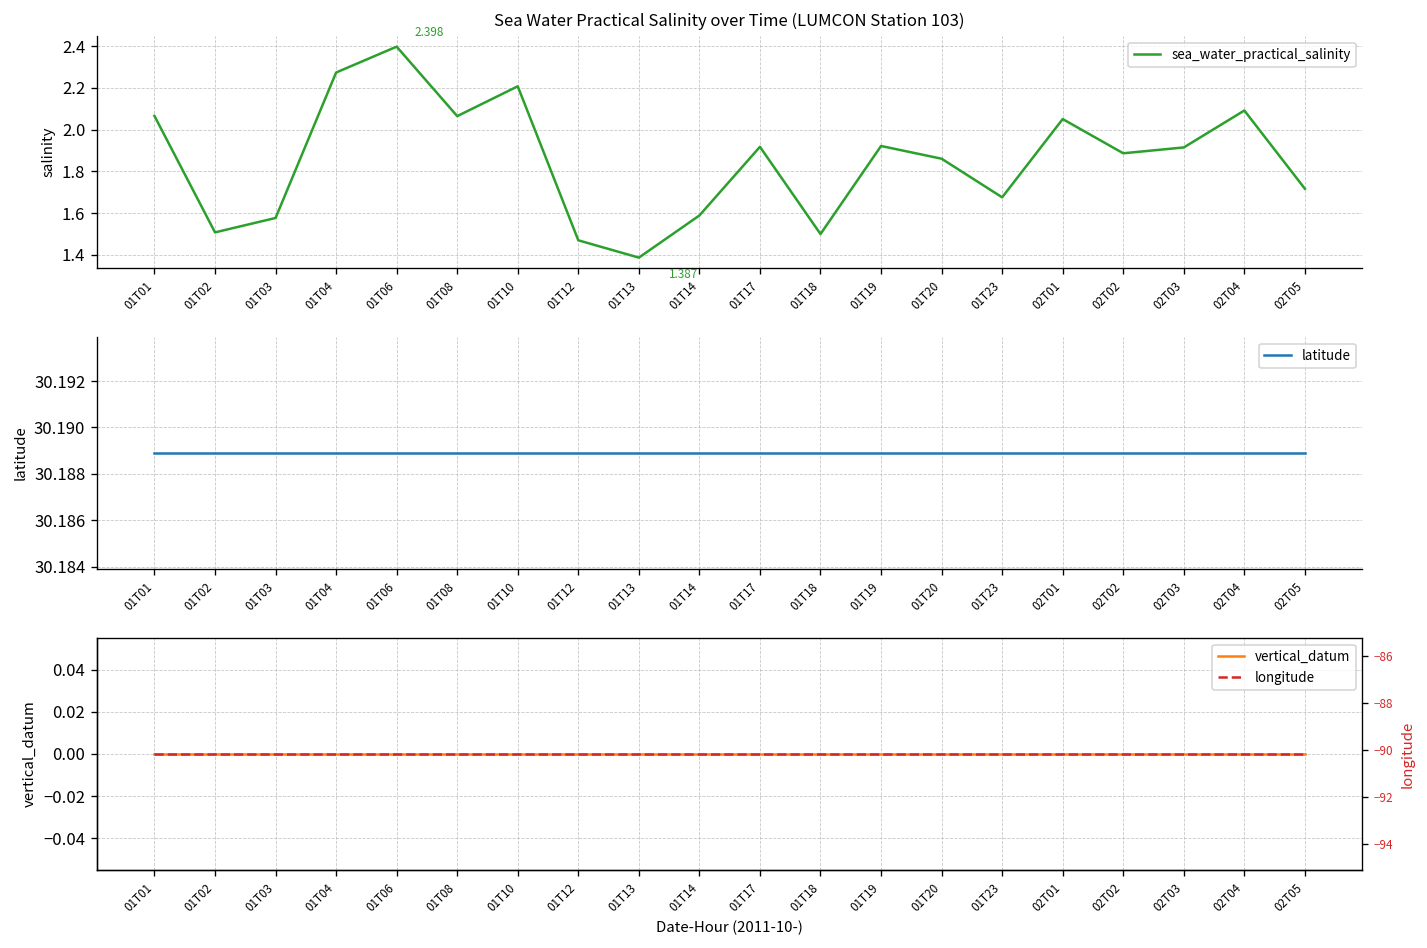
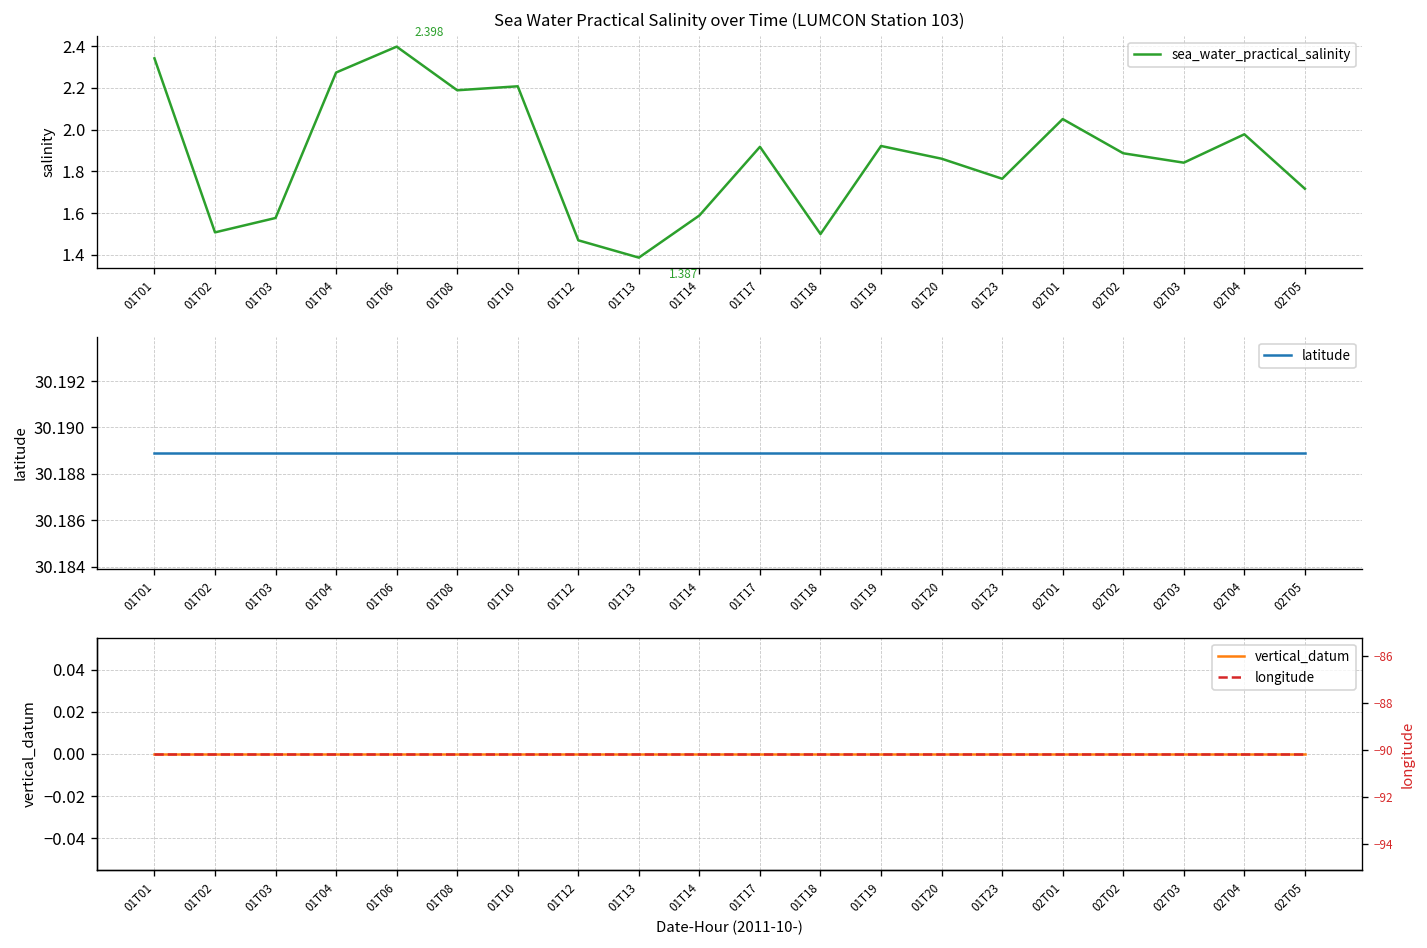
  {
    "Sea Water Practical Salinity over Time (LUMCON Station 103)": {
-     "01T01": 2.07,
+     "01T01": 2.34,
      "01T02": 1.51,
      "01T03": 1.58,
      "01T04": 2.27,
-     "01T08": 2.07,
+     "01T08": 2.19,
      "01T10": 2.21,
      "01T12": 1.47,
      "01T13": 1.39,
      "01T14": 1.59,
      "01T17": 1.92,
      "01T18": 1.50,
      "01T19": 1.92,
      "01T20": 1.86,
-     "01T23": 1.68,
+     "01T23": 1.77,
      "02T01": 2.05,
      "02T02": 1.89,
-     "02T03": 1.92,
-     "02T04": 2.09,
+     "02T03": 1.84,
+     "02T04": 1.98,
      "02T05": 1.72
    }
  }
